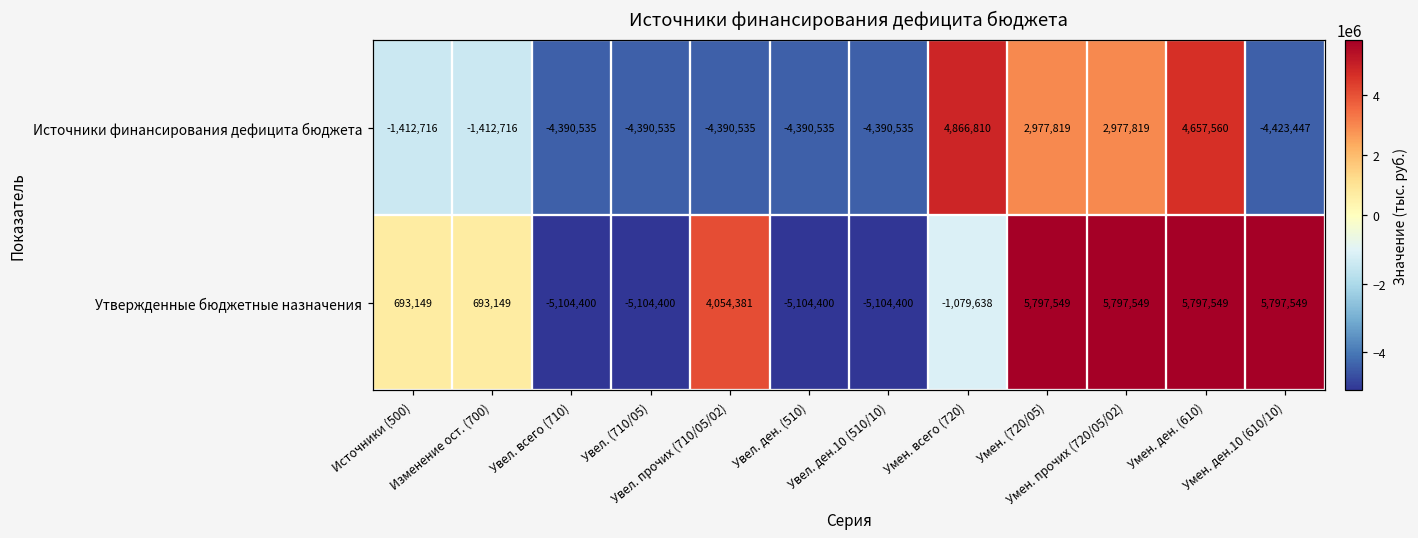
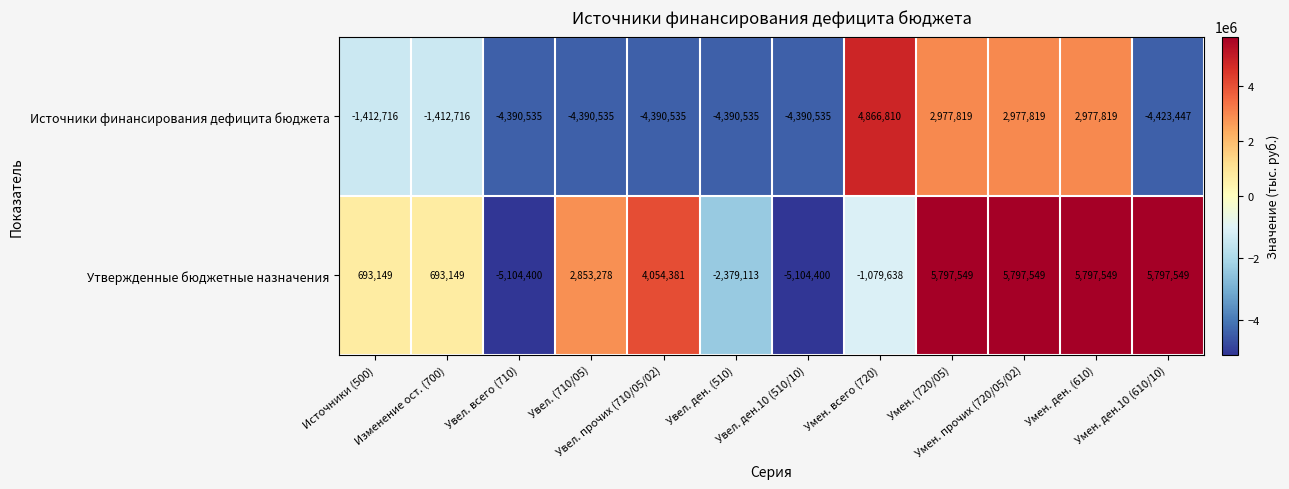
  {
    "Источники финансирования дефицита бюджета": {
      "Источники (500)": "-1,412,716",
      "Изменение ост. (700)": "-1,412,716",
      "Увел. всего (710)": "-4,390,535",
      "Увел. (710/05)": "-4,390,535",
      "Увел. прочих (710/05/02)": "-4,390,535",
      "Увел. ден. (510)": "-4,390,535",
      "Увел. ден.10 (510/10)": "-4,390,535",
      "Умен. всего (720)": "4,866,810",
      "Умен. (720/05)": "2,977,819",
      "Умен. прочих (720/05/02)": "2,977,819",
-     "Умен. ден. (610)": "4,657,560",
+     "Умен. ден. (610)": "2,977,819",
      "Умен. ден.10 (610/10)": "-4,423,447"
    },
    "Утвержденные бюджетные назначения": {
      "Источники (500)": "693,149",
      "Изменение ост. (700)": "693,149",
      "Увел. всего (710)": "-5,104,400",
-     "Увел. (710/05)": "-5,104,400",
+     "Увел. (710/05)": "2,853,278",
      "Увел. прочих (710/05/02)": "4,054,381",
-     "Увел. ден. (510)": "-5,104,400",
+     "Увел. ден. (510)": "-2,379,113",
      "Увел. ден.10 (510/10)": "-5,104,400",
      "Умен. всего (720)": "-1,079,638",
      "Умен. (720/05)": "5,797,549",
      "Умен. прочих (720/05/02)": "5,797,549",
      "Умен. ден. (610)": "5,797,549",
      "Умен. ден.10 (610/10)": "5,797,549"
    }
  }
